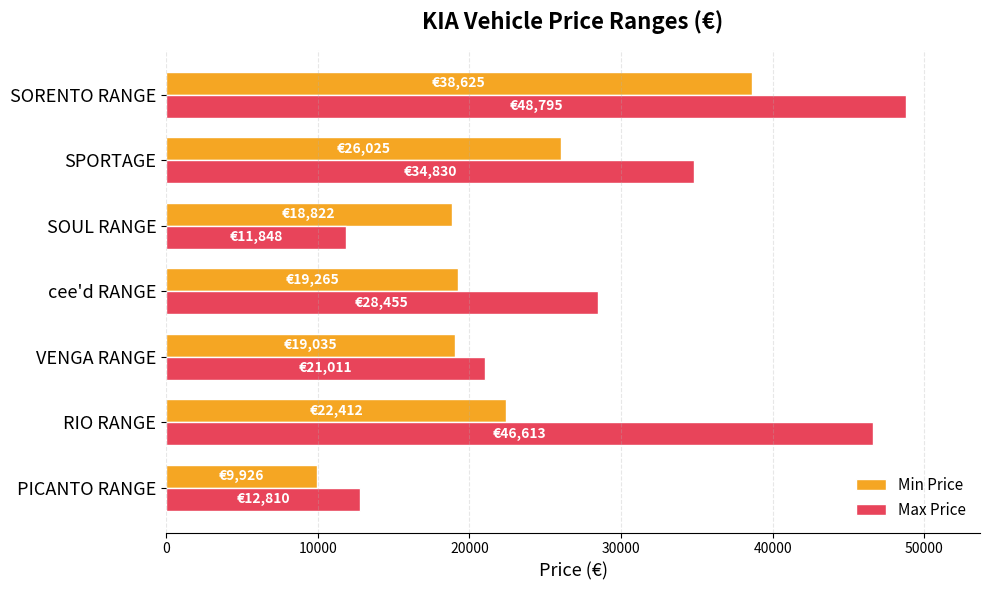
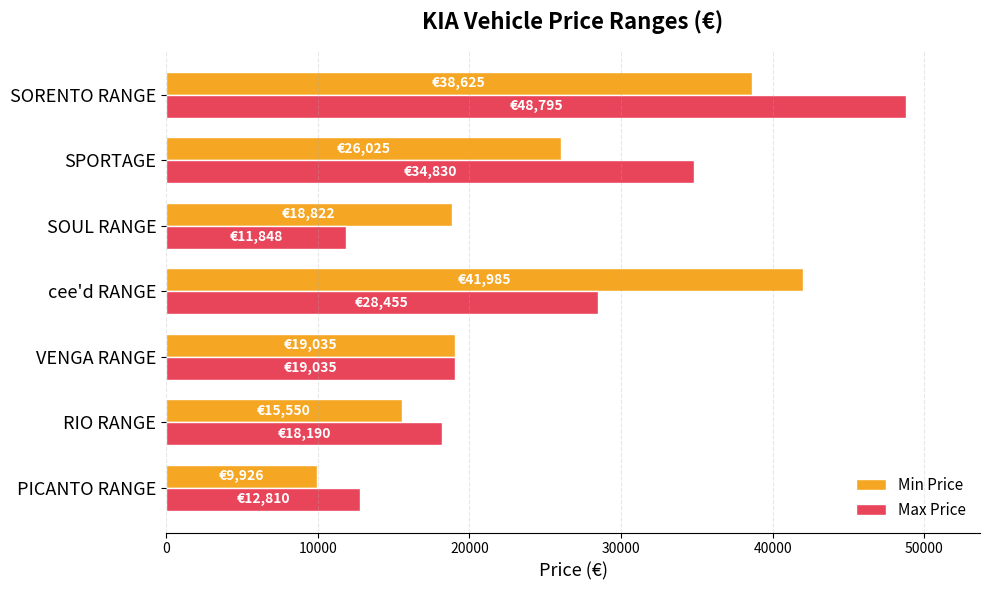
  {
    "Min Price": {
      "SORENTO RANGE": "€38,625",
      "SPORTAGE": "€26,025",
      "SOUL RANGE": "€18,822",
-     "cee'd RANGE": "€19,265",
+     "cee'd RANGE": "€41,985",
      "VENGA RANGE": "€19,035",
-     "RIO RANGE": "€22,412",
+     "RIO RANGE": "€15,550",
      "PICANTO RANGE": "€9,926"
    },
    "Max Price": {
      "SORENTO RANGE": "€48,795",
      "SPORTAGE": "€34,830",
      "SOUL RANGE": "€11,848",
      "cee'd RANGE": "€28,455",
-     "VENGA RANGE": "€21,011",
-     "RIO RANGE": "€46,613",
+     "VENGA RANGE": "€19,035",
+     "RIO RANGE": "€18,190",
      "PICANTO RANGE": "€12,810"
    }
  }
